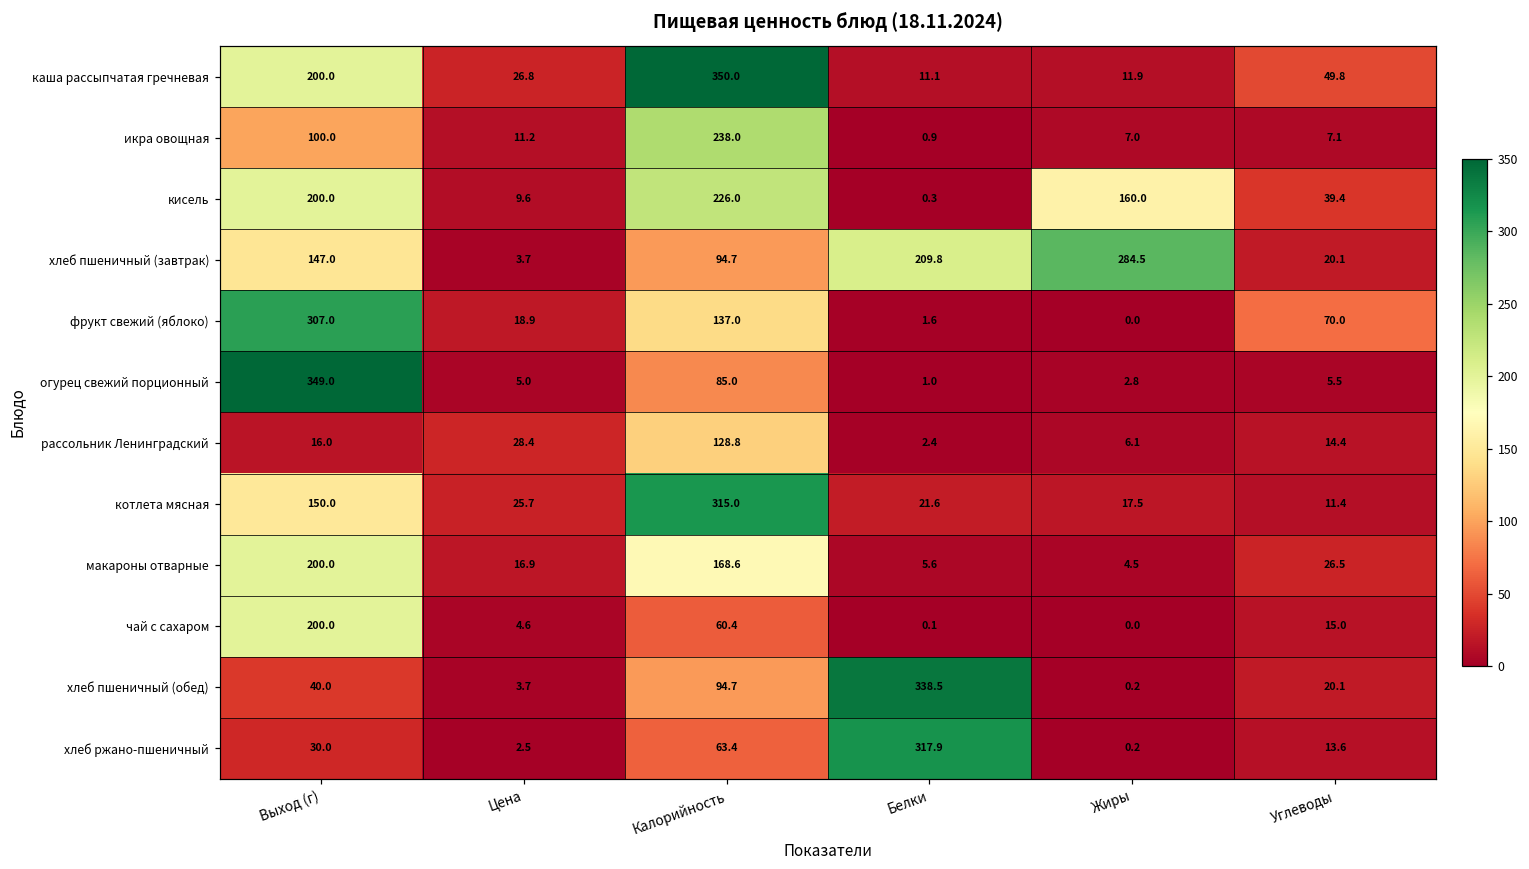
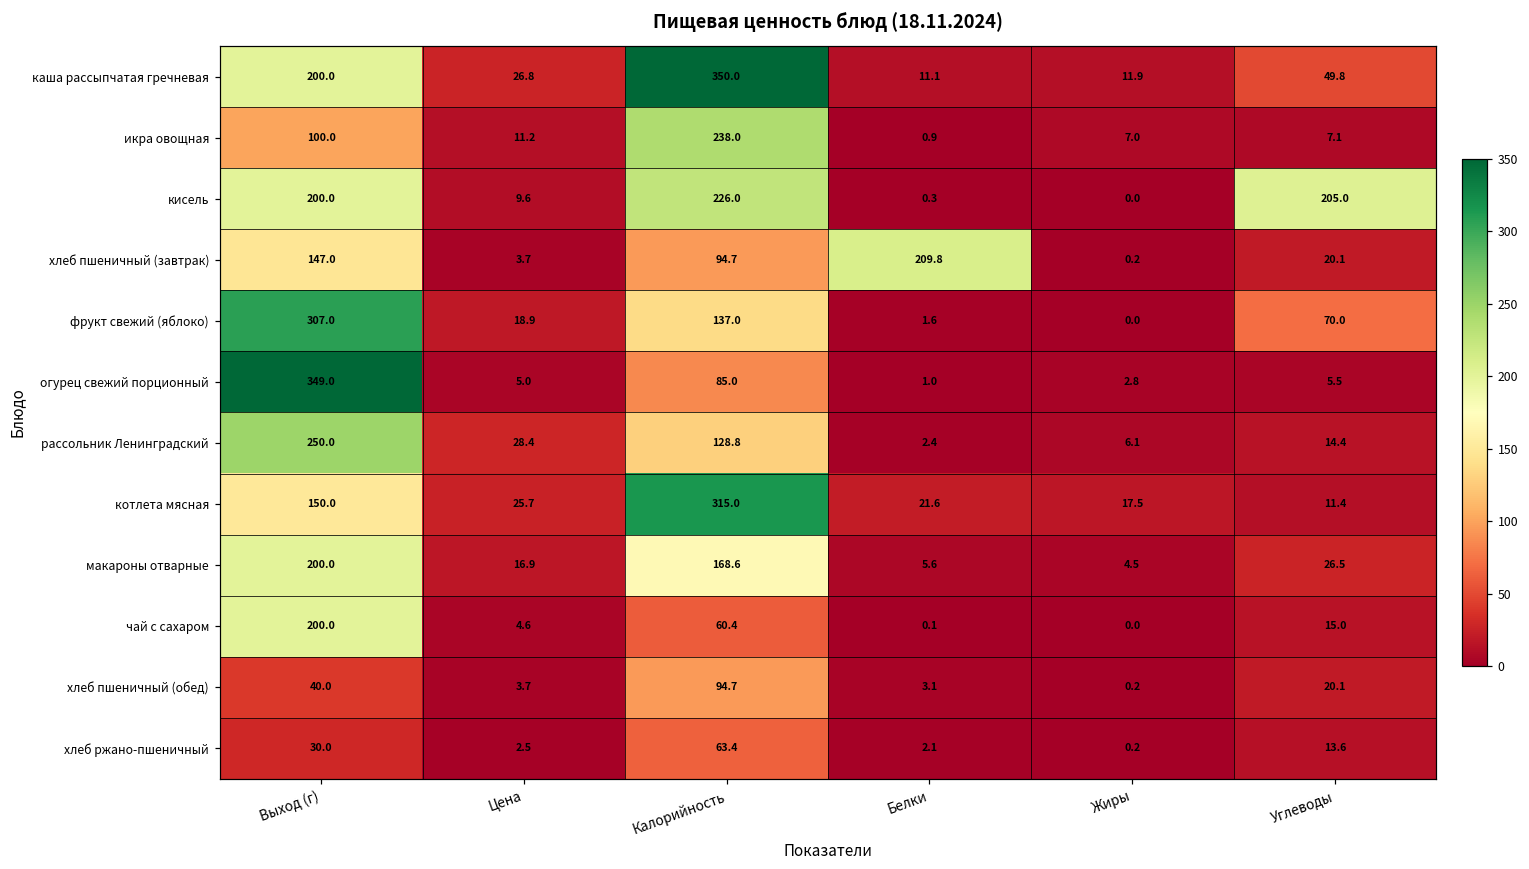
  {
    "каша рассыпчатая гречневая": {
      "Выход (г)": 200.0,
      "Цена": 26.8,
      "Калорийность": 350.0,
      "Белки": 11.1,
      "Жиры": 11.9,
      "Углеводы": 49.8
    },
    "икра овощная": {
      "Выход (г)": 100.0,
      "Цена": 11.2,
      "Калорийность": 238.0,
      "Белки": 0.9,
      "Жиры": 7.0,
      "Углеводы": 7.1
    },
    "кисель": {
      "Выход (г)": 200.0,
      "Цена": 9.6,
      "Калорийность": 226.0,
      "Белки": 0.3,
-     "Жиры": 160.0,
-     "Углеводы": 39.4
+     "Жиры": 0.0,
+     "Углеводы": 205.0
    },
    "хлеб пшеничный (завтрак)": {
      "Выход (г)": 147.0,
      "Цена": 3.7,
      "Калорийность": 94.7,
      "Белки": 209.8,
-     "Жиры": 284.5,
+     "Жиры": 0.2,
      "Углеводы": 20.1
    },
    "фрукт свежий (яблоко)": {
      "Выход (г)": 307.0,
      "Цена": 18.9,
      "Калорийность": 137.0,
      "Белки": 1.6,
      "Жиры": 0.0,
      "Углеводы": 70.0
    },
    "огурец свежий порционный": {
      "Выход (г)": 349.0,
      "Цена": 5.0,
      "Калорийность": 85.0,
      "Белки": 1.0,
      "Жиры": 2.8,
      "Углеводы": 5.5
    },
    "рассольник Ленинградский": {
-     "Выход (г)": 16.0,
+     "Выход (г)": 250.0,
      "Цена": 28.4,
      "Калорийность": 128.8,
      "Белки": 2.4,
      "Жиры": 6.1,
      "Углеводы": 14.4
    },
    "котлета мясная": {
      "Выход (г)": 150.0,
      "Цена": 25.7,
      "Калорийность": 315.0,
      "Белки": 21.6,
      "Жиры": 17.5,
      "Углеводы": 11.4
    },
    "макароны отварные": {
      "Выход (г)": 200.0,
      "Цена": 16.9,
      "Калорийность": 168.6,
      "Белки": 5.6,
      "Жиры": 4.5,
      "Углеводы": 26.5
    },
    "чай с сахаром": {
      "Выход (г)": 200.0,
      "Цена": 4.6,
      "Калорийность": 60.4,
      "Белки": 0.1,
      "Жиры": 0.0,
      "Углеводы": 15.0
    },
    "хлеб пшеничный (обед)": {
      "Выход (г)": 40.0,
      "Цена": 3.7,
      "Калорийность": 94.7,
-     "Белки": 338.5,
+     "Белки": 3.1,
      "Жиры": 0.2,
      "Углеводы": 20.1
    },
    "хлеб ржано-пшеничный": {
      "Выход (г)": 30.0,
      "Цена": 2.5,
      "Калорийность": 63.4,
-     "Белки": 317.9,
+     "Белки": 2.1,
      "Жиры": 0.2,
      "Углеводы": 13.6
    }
  }
